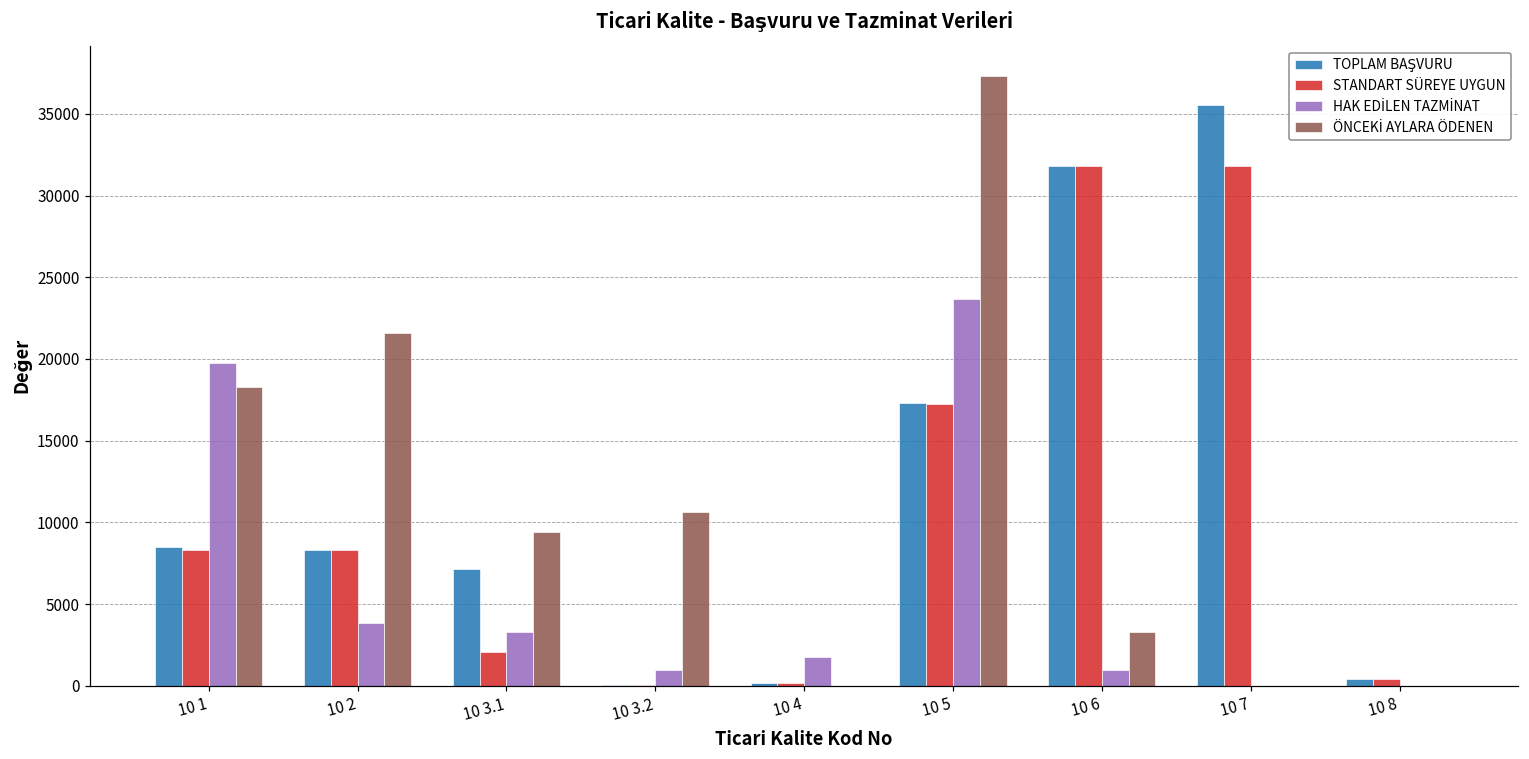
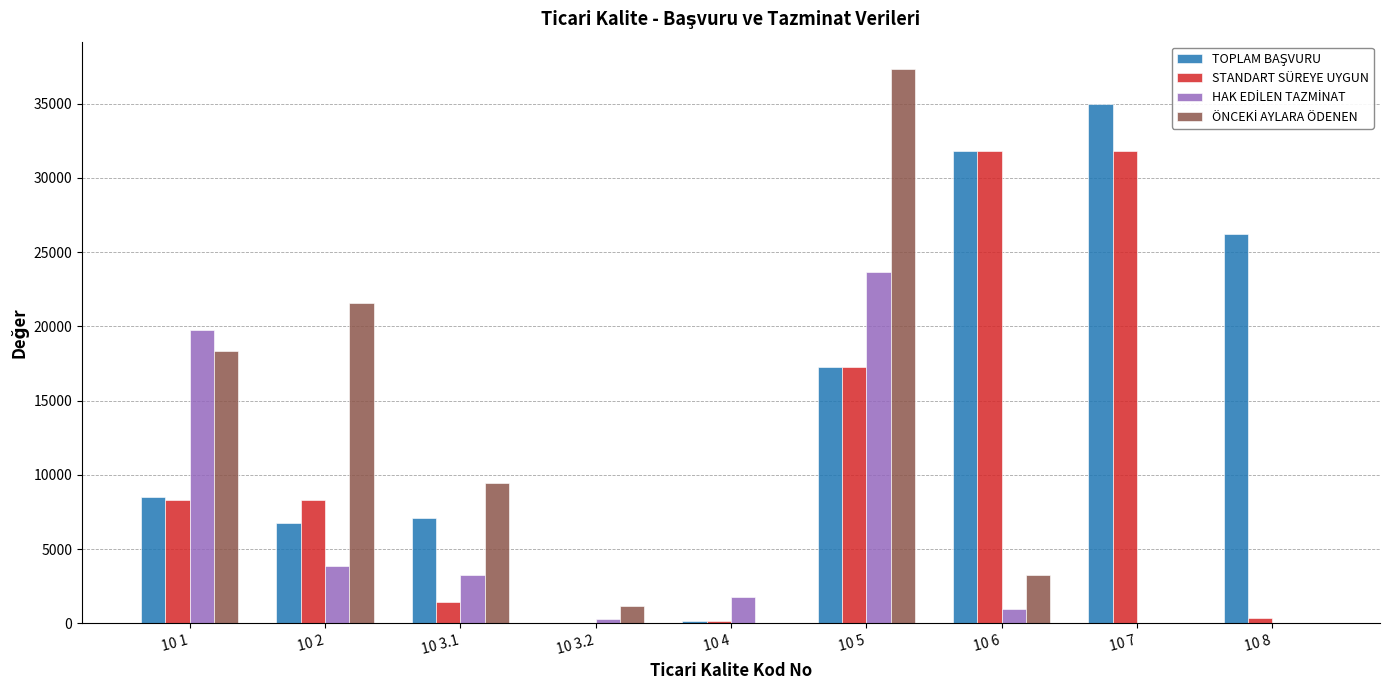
  {
    "TOPLAM BAŞVURU": {
      "10 1": 8500,
-     "10 2": 8300,
+     "10 2": 6800,
      "10 3.1": 7100,
      "10 5": 17300,
      "10 6": 31800,
-     "10 7": 35600,
-     "10 8": 400
+     "10 7": 34900,
+     "10 8": 26300
    },
    "STANDART SÜREYE UYGUN": {
      "10 1": 8300,
      "10 2": 8300,
-     "10 3.1": 2100,
+     "10 3.1": 1500,
      "10 5": 17200,
      "10 6": 31800,
      "10 7": 31800,
      "10 8": 400
    },
    "HAK EDİLEN TAZMİNAT": {
      "10 1": 19800,
      "10 2": 3900,
      "10 3.1": 3300,
-     "10 3.2": 1000,
+     "10 3.2": 300,
      "10 4": 1800,
      "10 5": 23700,
      "10 6": 1000,
      "10 7": 0,
      "10 8": 0
    },
    "ÖNCEKİ AYLARA ÖDENEN": {
      "10 1": 18300,
      "10 2": 21600,
      "10 3.1": 9400,
-     "10 3.2": 10600,
+     "10 3.2": 1200,
      "10 4": 0,
      "10 5": 37300,
      "10 6": 3300,
      "10 7": 0,
      "10 8": 0
    }
  }
